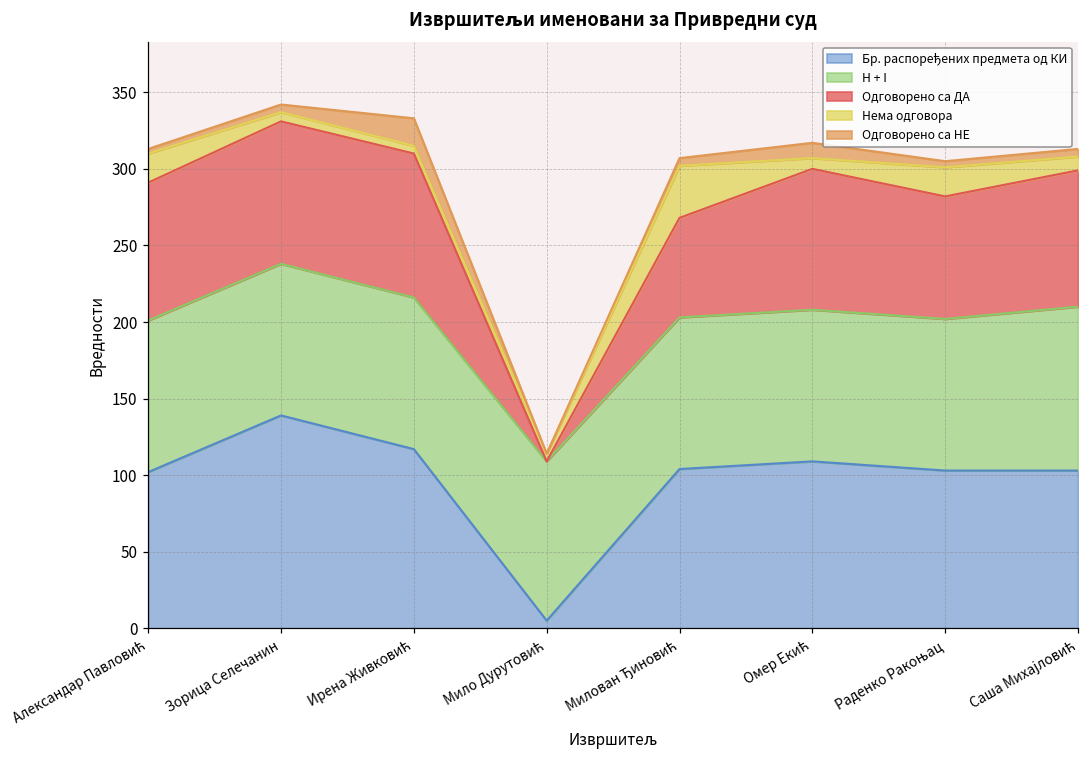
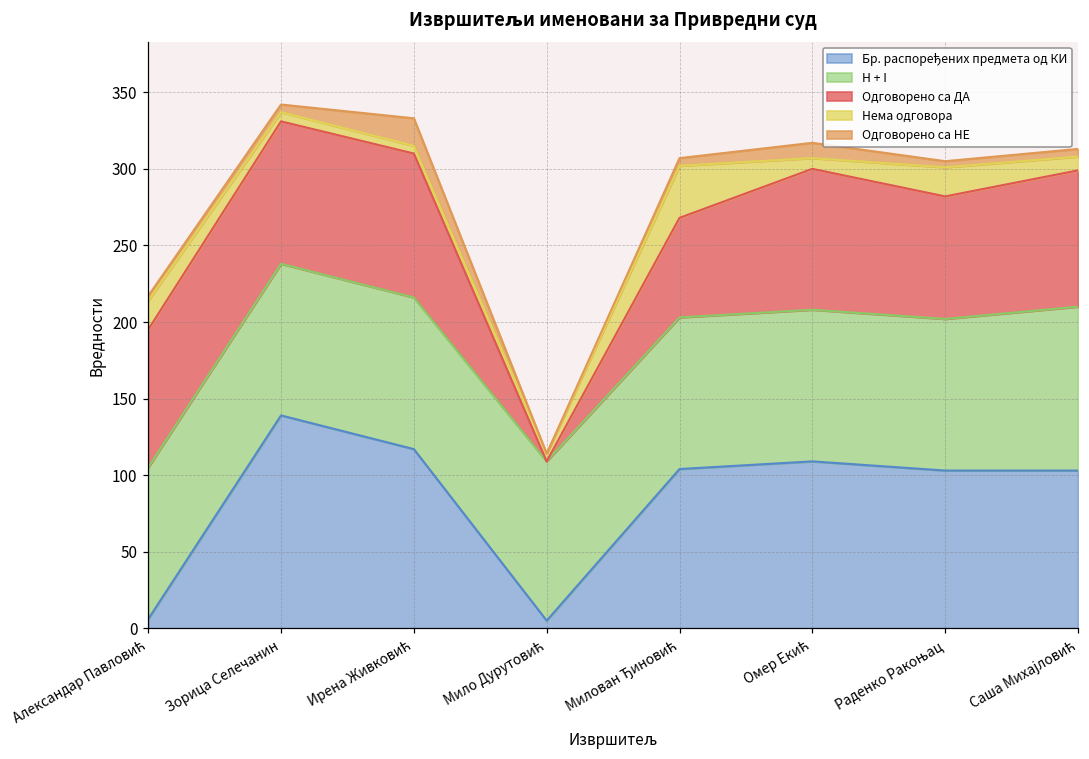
  {
    "Бр. распоређених предмета од КИ": {
-     "Александар Павловић": 102,
+     "Александар Павловић": 6,
      "Зорица Селечанин": 139,
      "Ирена Живковић": 117,
      "Мило Дурутовић": 5,
      "Милован Ђиновић": 104,
      "Омер Екић": 109,
      "Раденко Ракоњац": 103,
      "Саша Михајловић": 103
    },
    "H + I": {
      "Александар Павловић": 99,
      "Зорица Селечанин": 99,
      "Ирена Живковић": 99,
      "Милован Ђиновић": 99,
      "Омер Екић": 99,
      "Раденко Ракоњац": 99,
      "Саша Михајловић": 107
    },
    "Одговорено са ДА": {
      "Александар Павловић": 90,
      "Зорица Селечанин": 93,
      "Ирена Живковић": 94,
      "Милован Ђиновић": 65,
      "Омер Екић": 92,
      "Раденко Ракоњац": 80,
      "Саша Михајловић": 89
    }
  }
